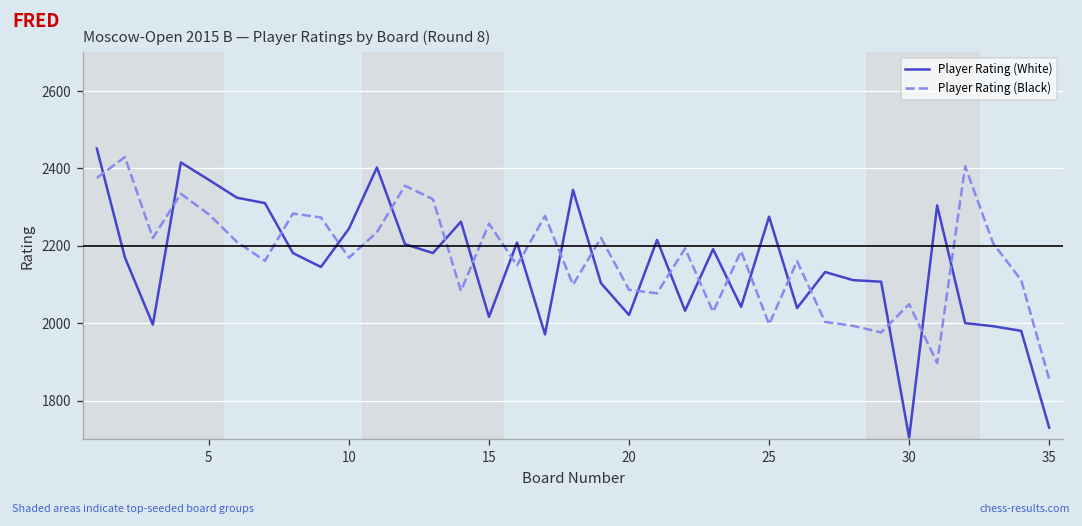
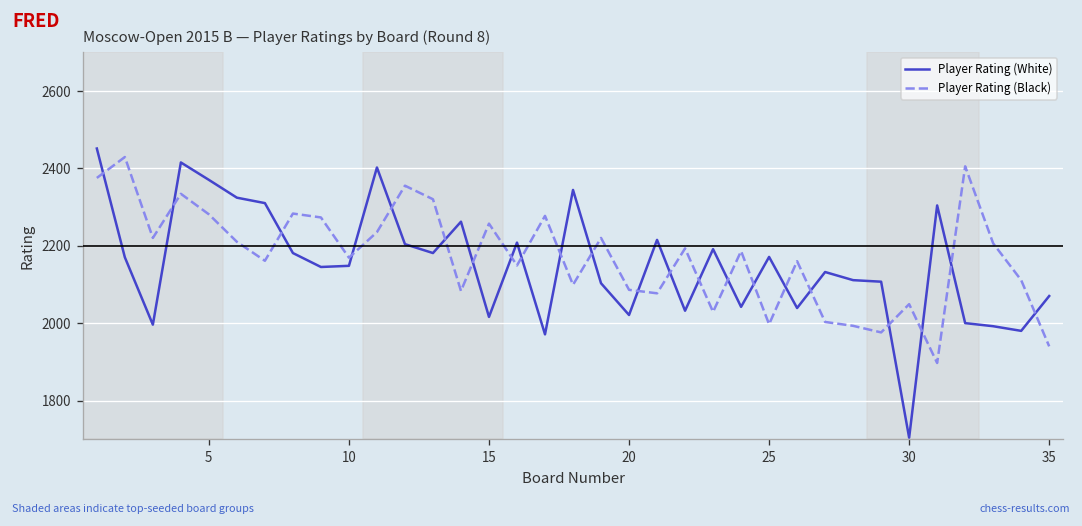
  {
    "Player Rating (White)": {
      "5": 2370,
-     "10": 2240,
+     "10": 2150,
      "15": 2020,
      "20": 2020,
-     "25": 2280,
+     "25": 2170,
      "30": 1700,
-     "35": 1730
+     "35": 2070
    },
    "Player Rating (Black)": {
      "5": 2280,
      "10": 2170,
      "15": 2260,
      "20": 2090,
      "25": 2000,
      "30": 2050,
-     "35": 1860
+     "35": 1940
    }
  }
